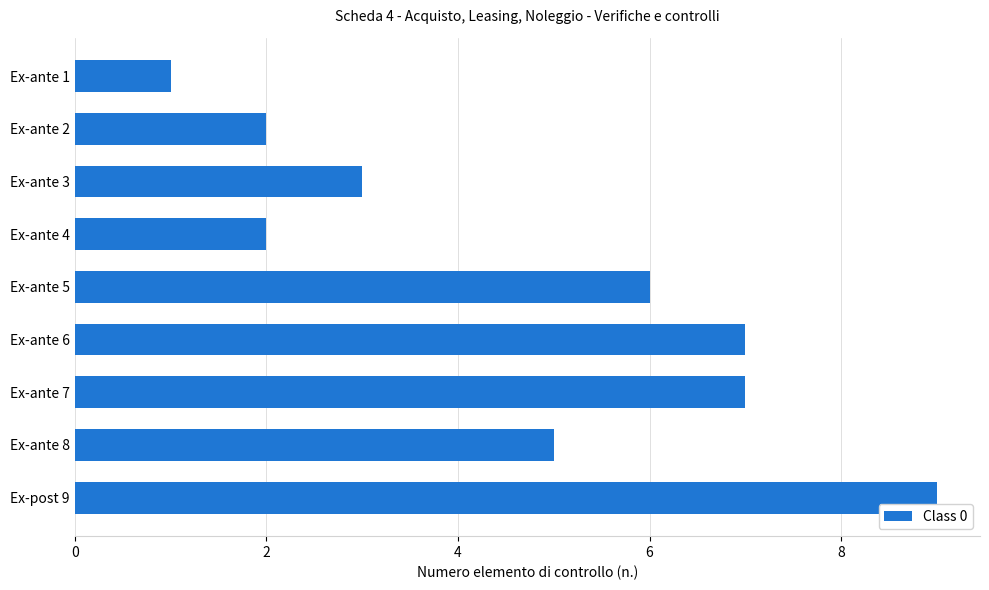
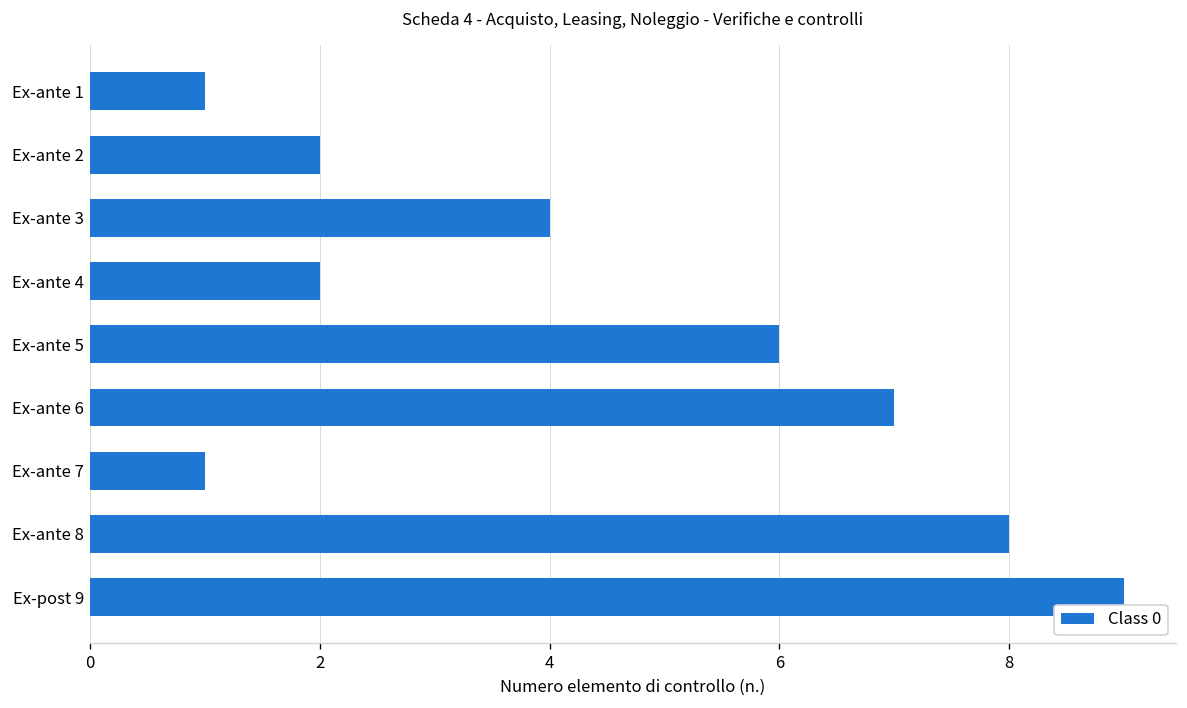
  {
    "Ex-ante 1": 1,
    "Ex-ante 2": 2,
-   "Ex-ante 3": 3,
+   "Ex-ante 3": 4,
    "Ex-ante 4": 2,
    "Ex-ante 5": 6,
    "Ex-ante 6": 7,
-   "Ex-ante 7": 7,
-   "Ex-ante 8": 5,
+   "Ex-ante 7": 1,
+   "Ex-ante 8": 8,
    "Ex-post 9": 9
  }
